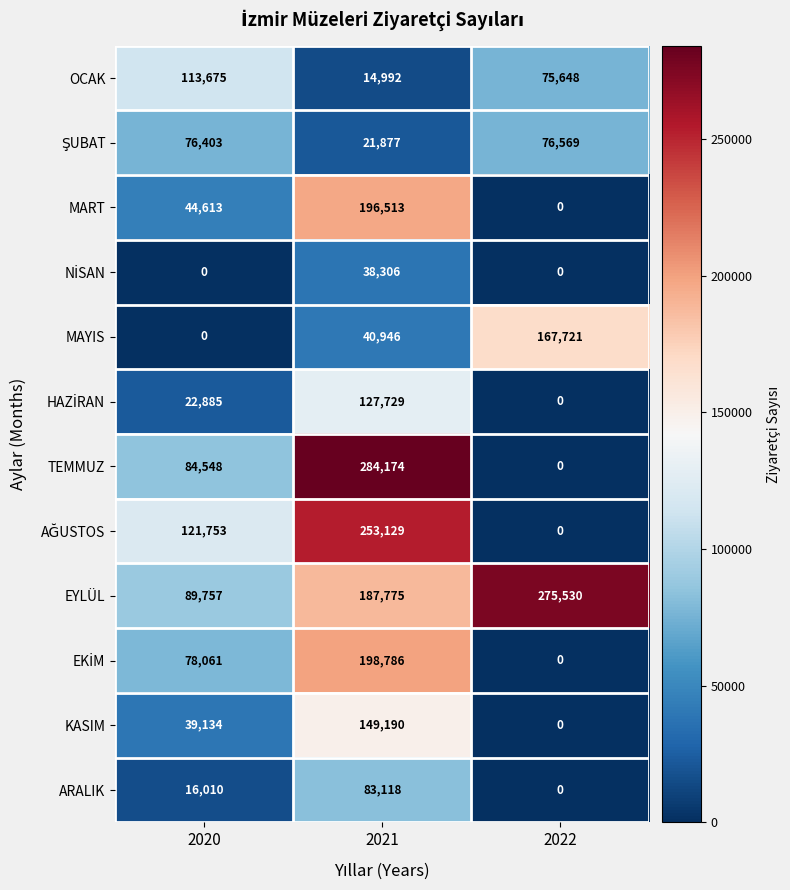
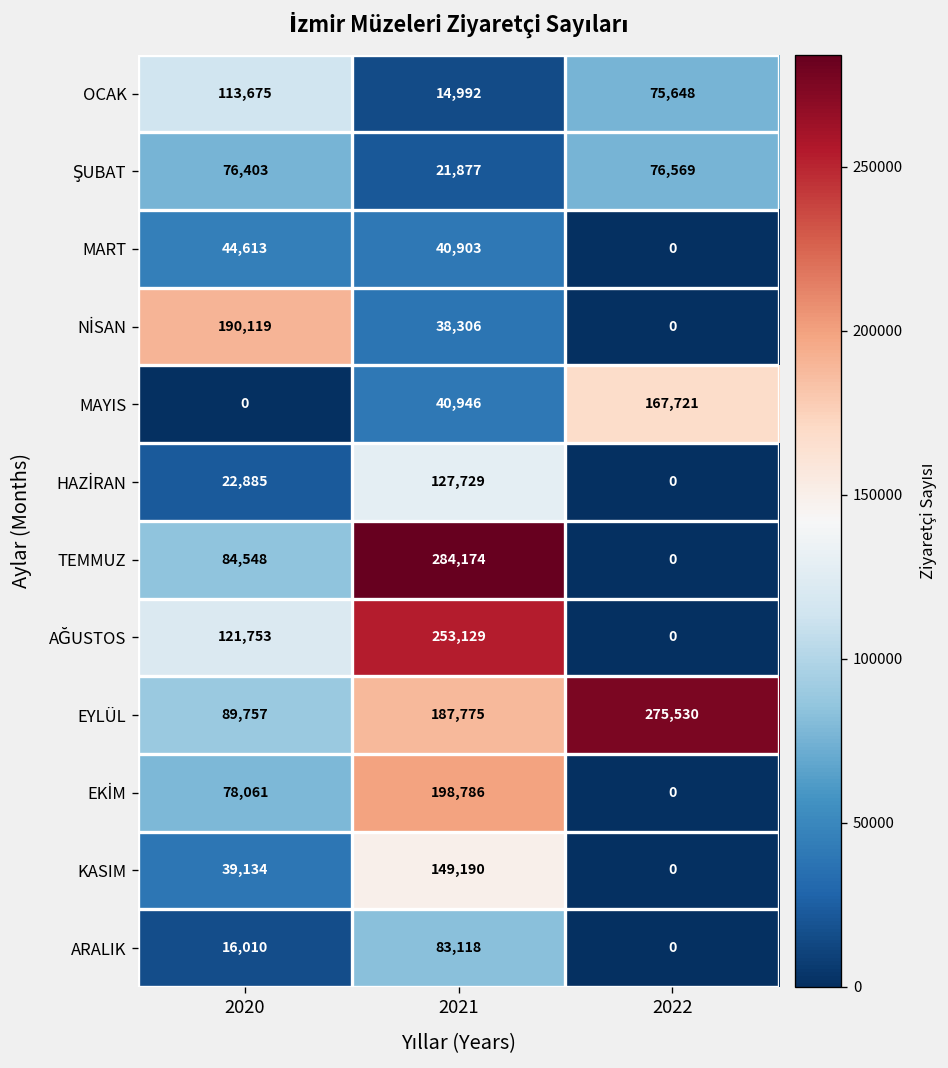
  {
    "OCAK": {
      "2020": "113,675",
      "2021": "14,992",
      "2022": "75,648"
    },
    "ŞUBAT": {
      "2020": "76,403",
      "2021": "21,877",
      "2022": "76,569"
    },
    "MART": {
      "2020": "44,613",
-     "2021": "196,513",
+     "2021": "40,903",
      "2022": "0"
    },
    "NİSAN": {
-     "2020": "0",
+     "2020": "190,119",
      "2021": "38,306",
      "2022": "0"
    },
    "MAYIS": {
      "2020": "0",
      "2021": "40,946",
      "2022": "167,721"
    },
    "HAZİRAN": {
      "2020": "22,885",
      "2021": "127,729",
      "2022": "0"
    },
    "TEMMUZ": {
      "2020": "84,548",
      "2021": "284,174",
      "2022": "0"
    },
    "AĞUSTOS": {
      "2020": "121,753",
      "2021": "253,129",
      "2022": "0"
    },
    "EYLÜL": {
      "2020": "89,757",
      "2021": "187,775",
      "2022": "275,530"
    },
    "EKİM": {
      "2020": "78,061",
      "2021": "198,786",
      "2022": "0"
    },
    "KASIM": {
      "2020": "39,134",
      "2021": "149,190",
      "2022": "0"
    },
    "ARALIK": {
      "2020": "16,010",
      "2021": "83,118",
      "2022": "0"
    }
  }
